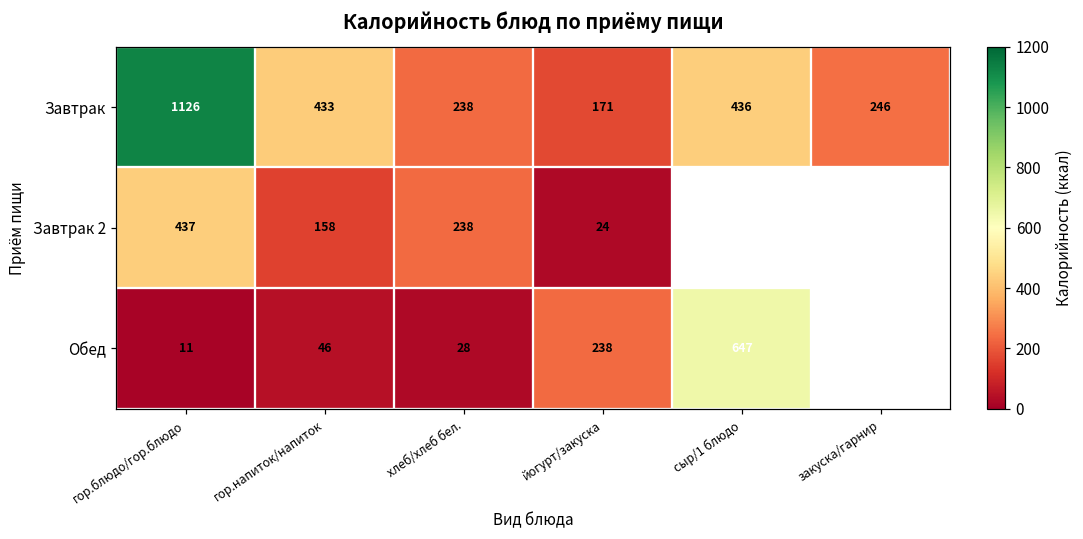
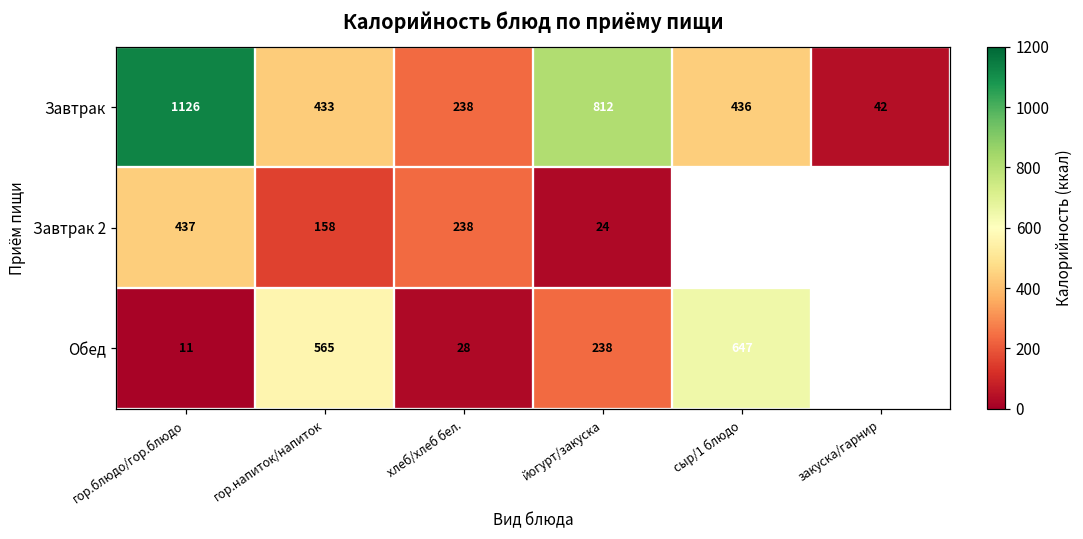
  {
    "Завтрак": {
      "гор.блюдо/гор.блюдо": 1126,
      "гор.напиток/напиток": 433,
      "хлеб/хлеб бел.": 238,
-     "йогурт/закуска": 171,
+     "йогурт/закуска": 812,
      "сыр/1 блюдо": 436,
-     "закуска/гарнир": 246
+     "закуска/гарнир": 42
    },
    "Завтрак 2": {
      "гор.блюдо/гор.блюдо": 437,
      "гор.напиток/напиток": 158,
      "хлеб/хлеб бел.": 238,
      "йогурт/закуска": 24
    },
    "Обед": {
      "гор.блюдо/гор.блюдо": 11,
-     "гор.напиток/напиток": 46,
+     "гор.напиток/напиток": 565,
      "хлеб/хлеб бел.": 28,
      "йогурт/закуска": 238,
      "сыр/1 блюдо": 647
    }
  }
